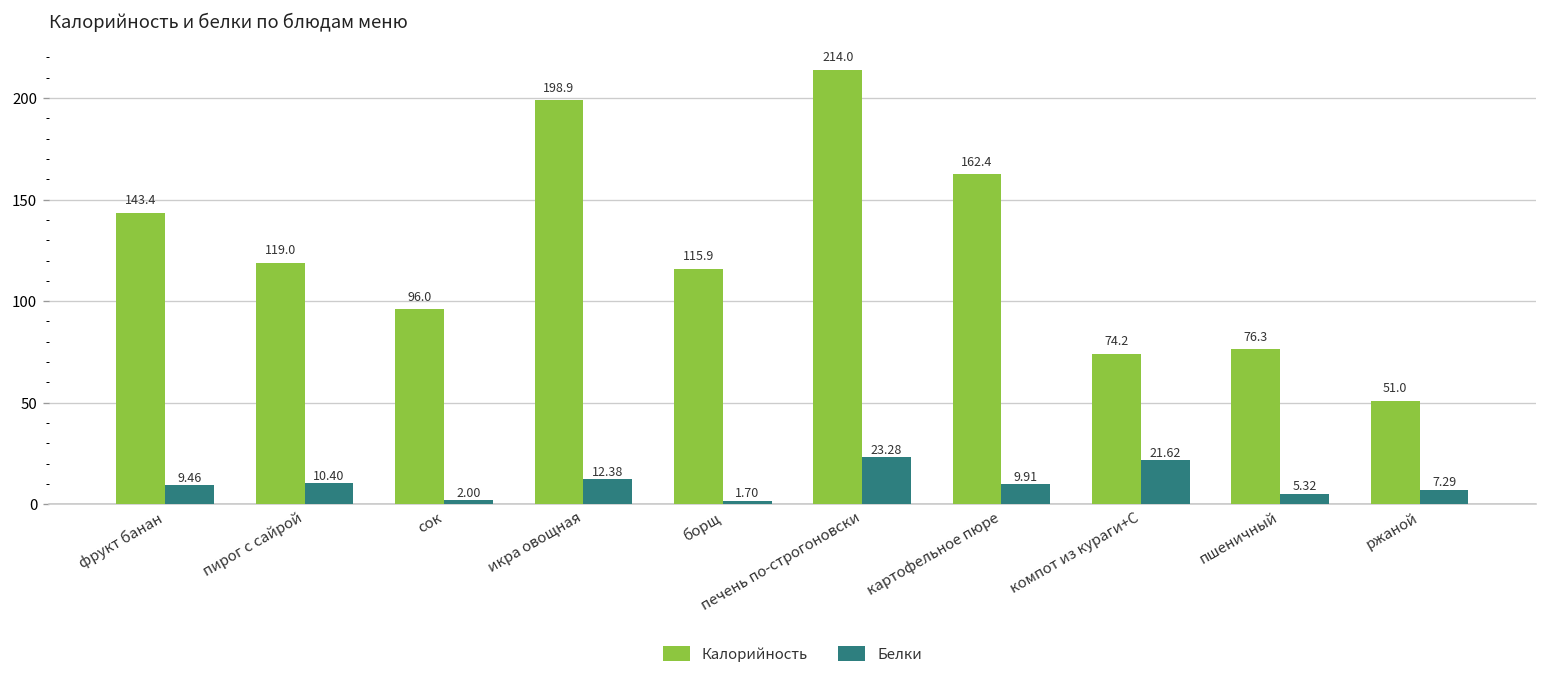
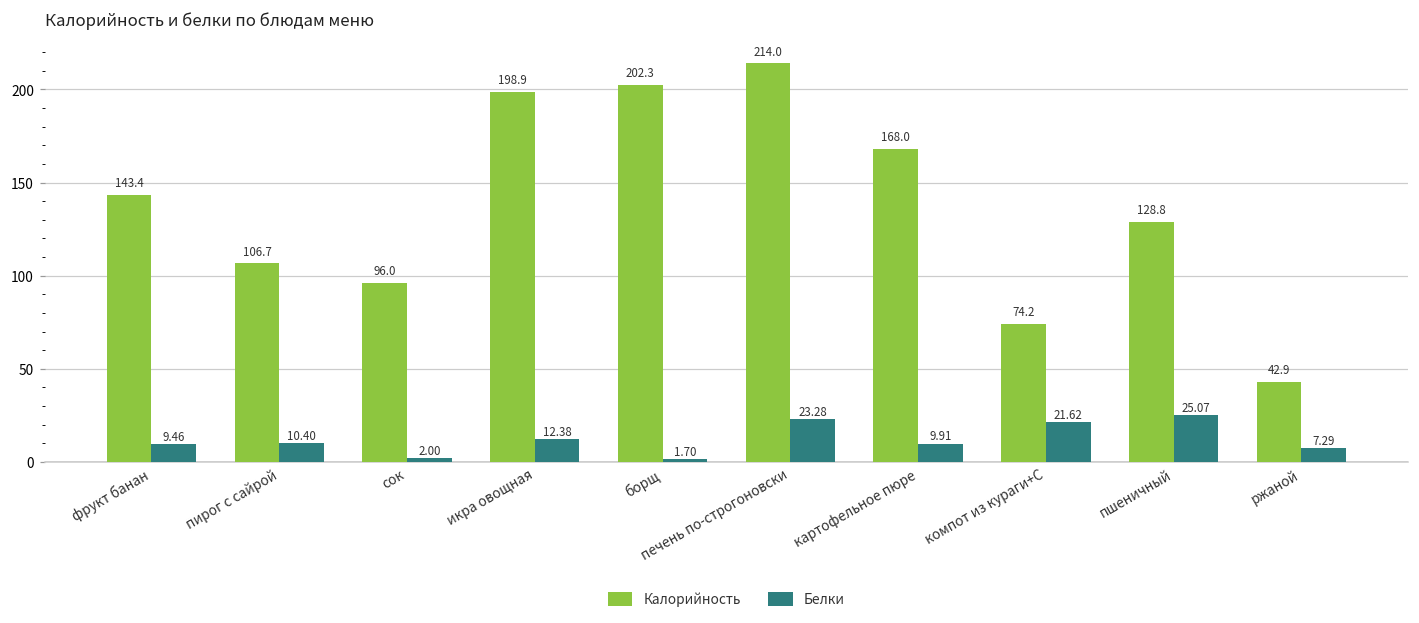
  {
    "Калорийность": {
      "фрукт банан": 143.4,
-     "пирог с сайрой": 119.0,
+     "пирог с сайрой": 106.7,
      "сок": 96.0,
      "икра овощная": 198.9,
-     "борщ": 115.9,
+     "борщ": 202.3,
      "печень по-строгоновски": 214.0,
-     "картофельное пюре": 162.4,
+     "картофельное пюре": 168.0,
      "компот из кураги+С": 74.2,
-     "пшеничный": 76.3,
-     "ржаной": 51.0
+     "пшеничный": 128.8,
+     "ржаной": 42.9
    },
    "Белки": {
      "фрукт банан": 9.46,
      "пирог с сайрой": 10.40,
      "сок": 2.00,
      "икра овощная": 12.38,
      "борщ": 1.70,
      "печень по-строгоновски": 23.28,
      "картофельное пюре": 9.91,
      "компот из кураги+С": 21.62,
-     "пшеничный": 5.32,
+     "пшеничный": 25.07,
      "ржаной": 7.29
    }
  }
